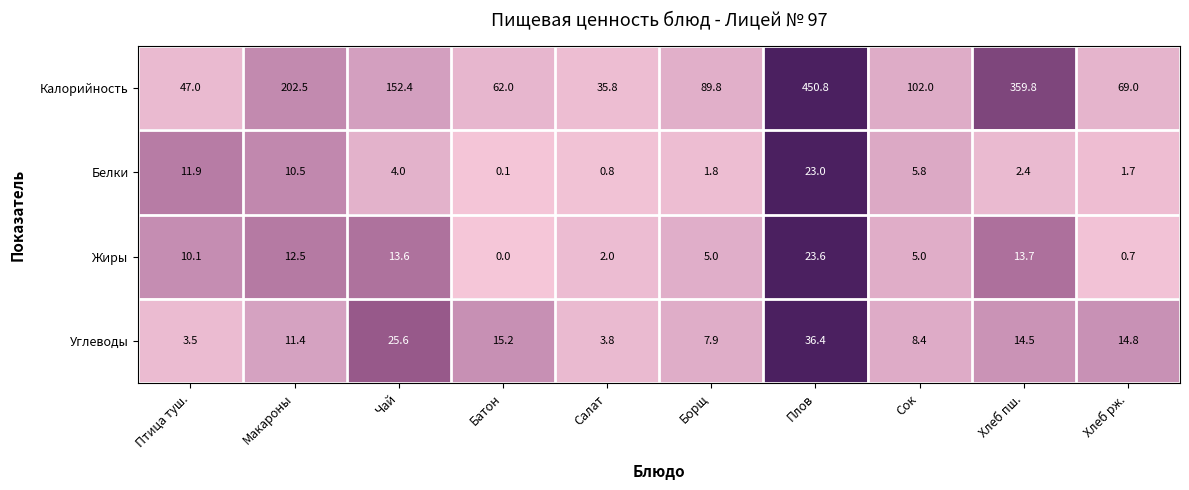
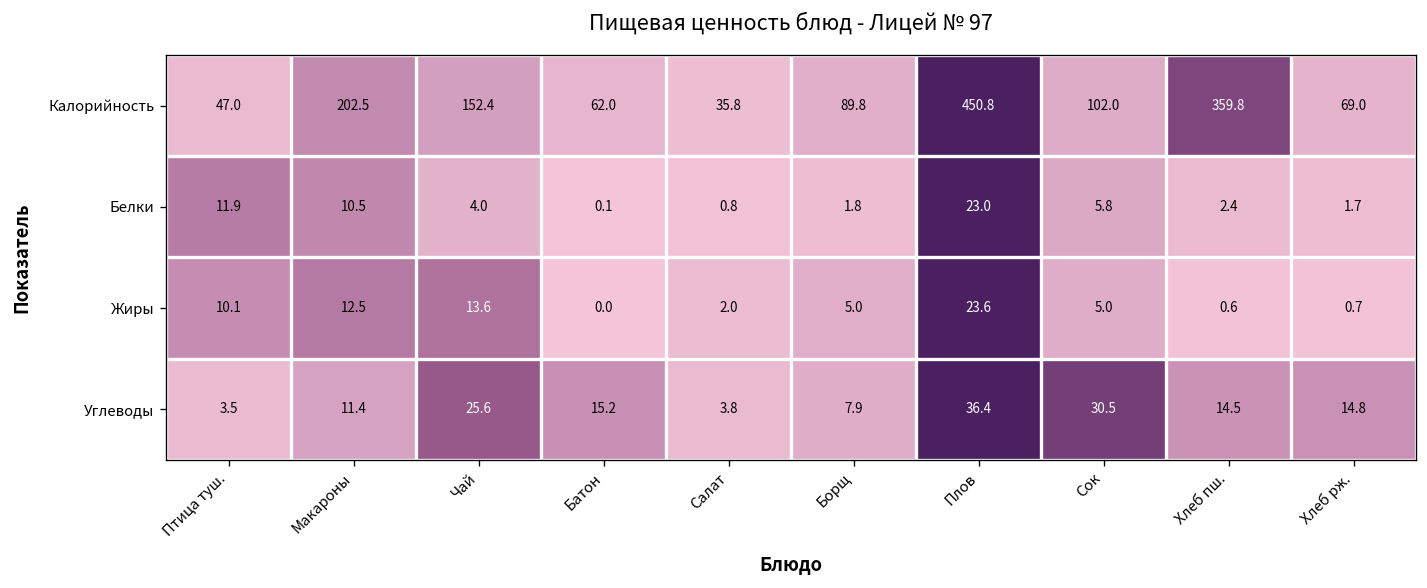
  {
    "Калорийность": {
      "Птица туш.": 47.0,
      "Макароны": 202.5,
      "Чай": 152.4,
      "Батон": 62.0,
      "Салат": 35.8,
      "Борщ": 89.8,
      "Плов": 450.8,
      "Сок": 102.0,
      "Хлеб пш.": 359.8,
      "Хлеб рж.": 69.0
    },
    "Белки": {
      "Птица туш.": 11.9,
      "Макароны": 10.5,
      "Чай": 4.0,
      "Батон": 0.1,
      "Салат": 0.8,
      "Борщ": 1.8,
      "Плов": 23.0,
      "Сок": 5.8,
      "Хлеб пш.": 2.4,
      "Хлеб рж.": 1.7
    },
    "Жиры": {
      "Птица туш.": 10.1,
      "Макароны": 12.5,
      "Чай": 13.6,
      "Батон": 0.0,
      "Салат": 2.0,
      "Борщ": 5.0,
      "Плов": 23.6,
      "Сок": 5.0,
-     "Хлеб пш.": 13.7,
+     "Хлеб пш.": 0.6,
      "Хлеб рж.": 0.7
    },
    "Углеводы": {
      "Птица туш.": 3.5,
      "Макароны": 11.4,
      "Чай": 25.6,
      "Батон": 15.2,
      "Салат": 3.8,
      "Борщ": 7.9,
      "Плов": 36.4,
-     "Сок": 8.4,
+     "Сок": 30.5,
      "Хлеб пш.": 14.5,
      "Хлеб рж.": 14.8
    }
  }
